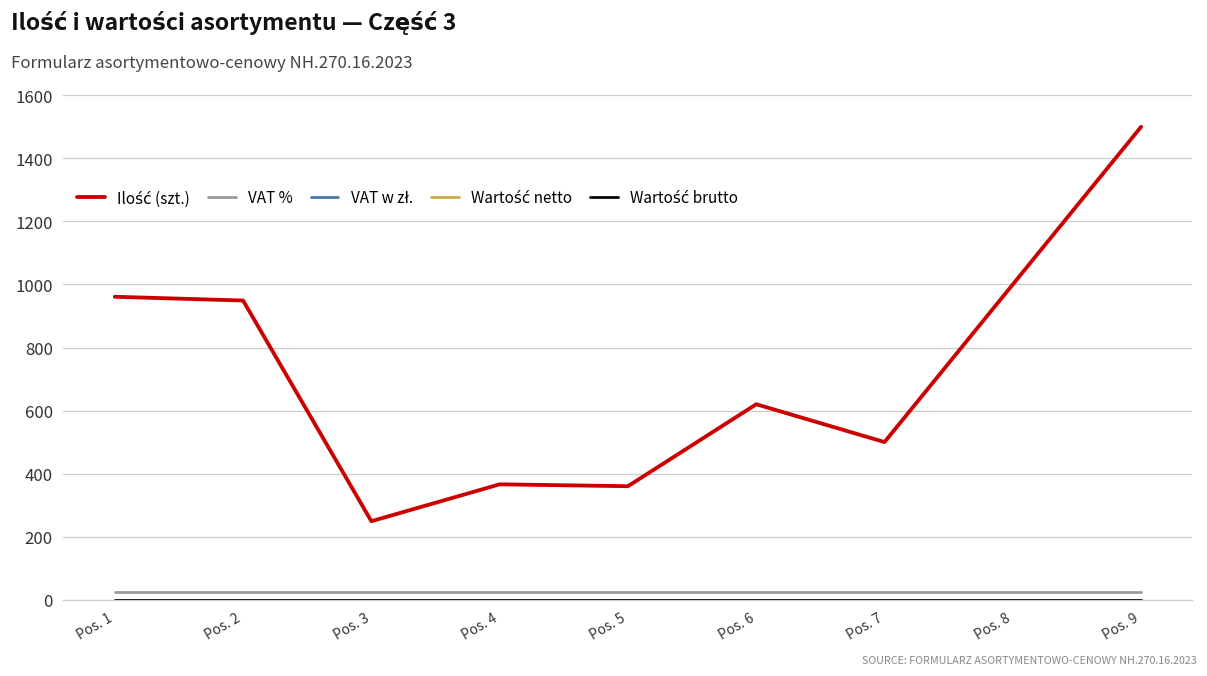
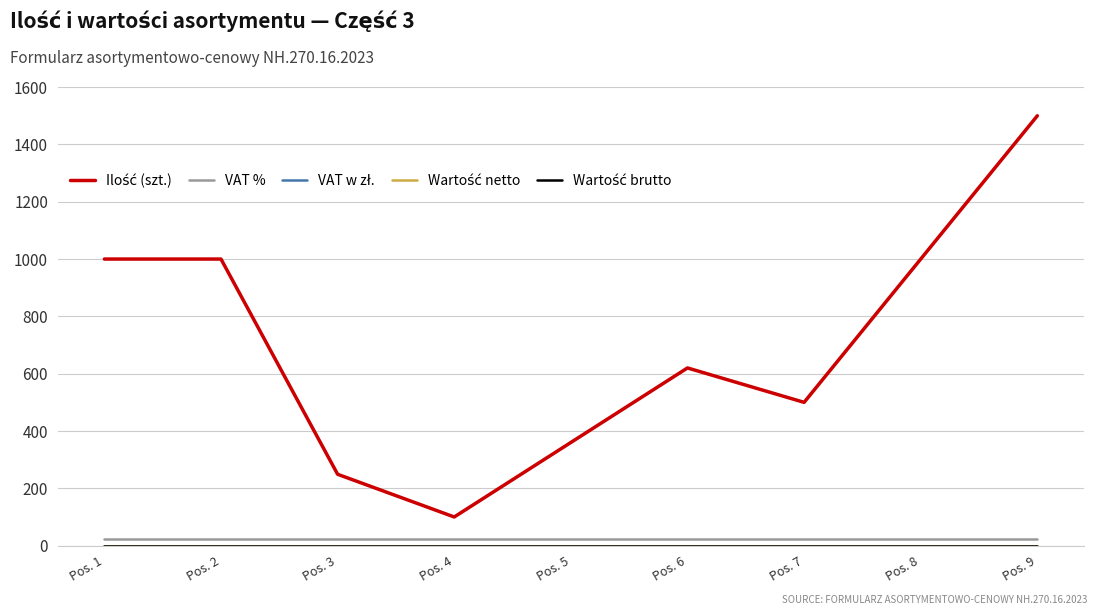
  {
    "Ilość (szt.)": {
-     "Pos. 1": 960,
-     "Pos. 2": 950,
+     "Pos. 1": 1000,
+     "Pos. 2": 1000,
      "Pos. 3": 250,
-     "Pos. 4": 370,
+     "Pos. 4": 100,
      "Pos. 5": 360,
      "Pos. 6": 620,
      "Pos. 7": 500,
      "Pos. 8": 1000,
      "Pos. 9": 1500
    },
    "VAT %": {
      "Pos. 1": 20,
      "Pos. 2": 20,
      "Pos. 3": 20,
      "Pos. 4": 20,
      "Pos. 5": 20,
      "Pos. 6": 20,
      "Pos. 7": 20,
      "Pos. 8": 20,
      "Pos. 9": 20
    },
    "Wartość brutto": {
      "Pos. 1": 0,
      "Pos. 2": 0,
      "Pos. 3": 0,
      "Pos. 4": 0,
      "Pos. 5": 0,
      "Pos. 6": 0,
      "Pos. 7": 0,
      "Pos. 8": 0,
      "Pos. 9": 0
    }
  }
